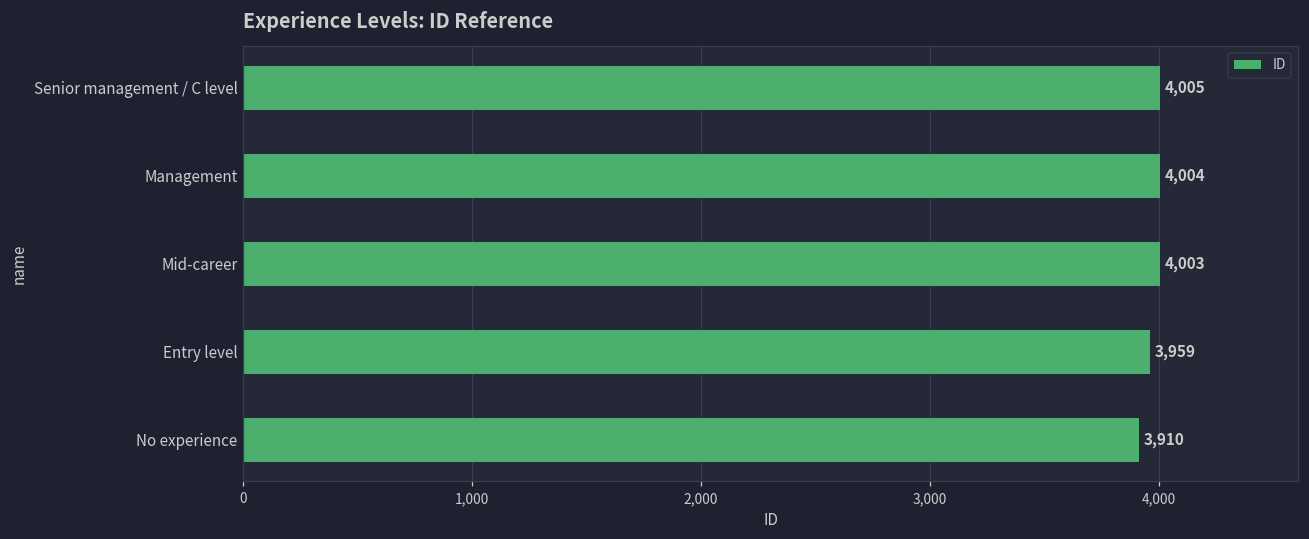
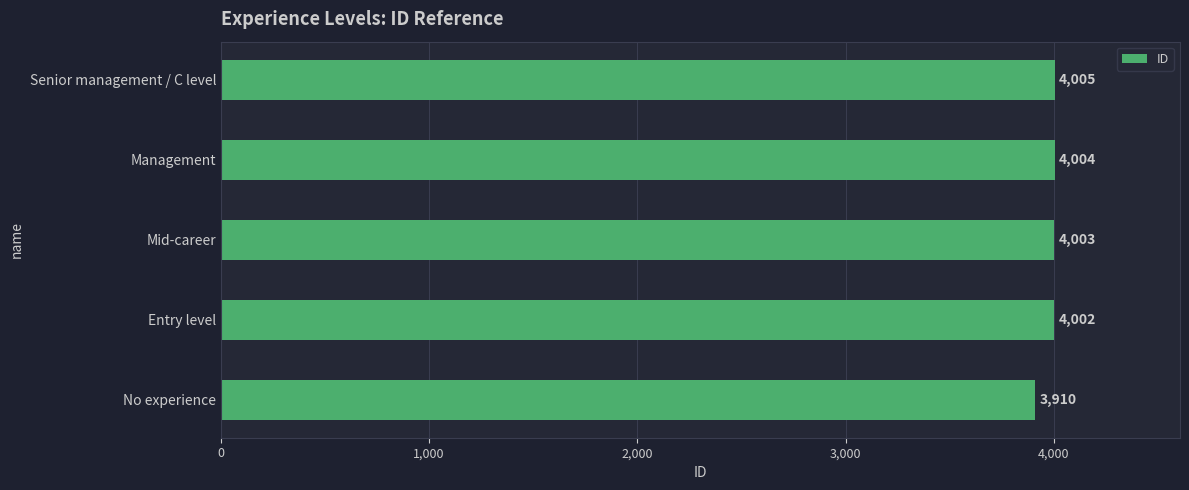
  {
    "Senior management / C level": "4,005",
    "Management": "4,004",
    "Mid-career": "4,003",
-   "Entry level": "3,959",
+   "Entry level": "4,002",
    "No experience": "3,910"
  }
